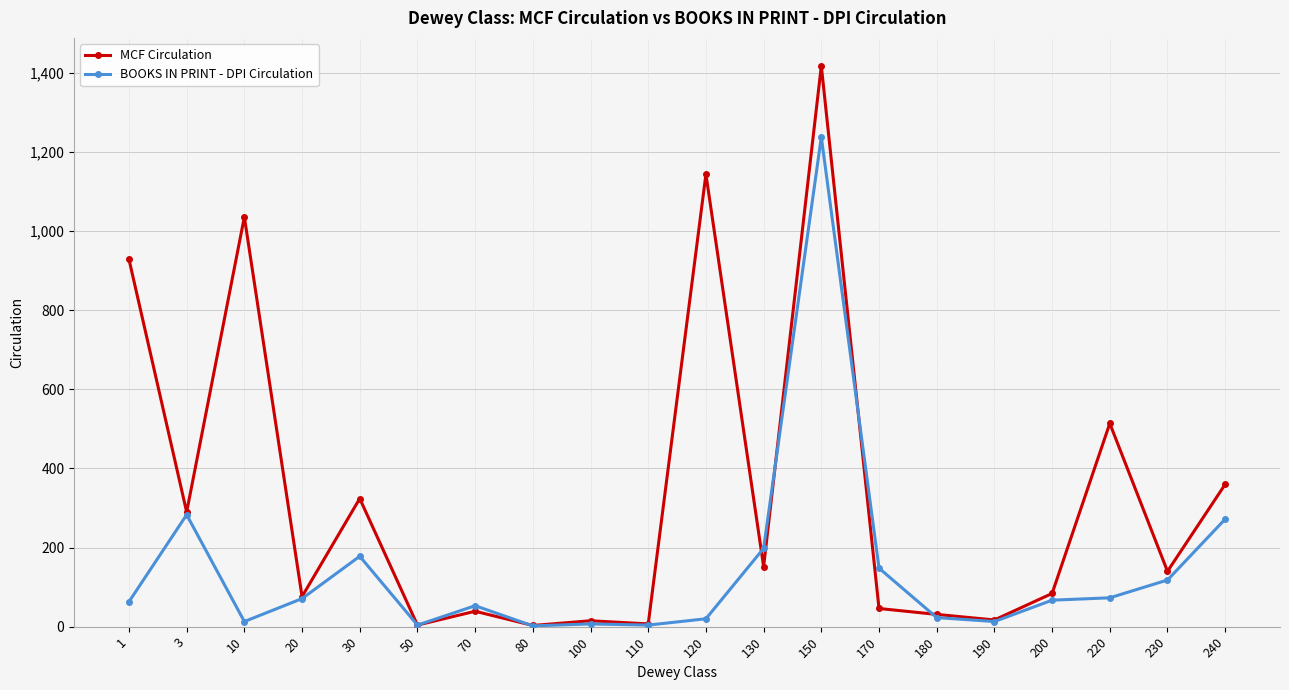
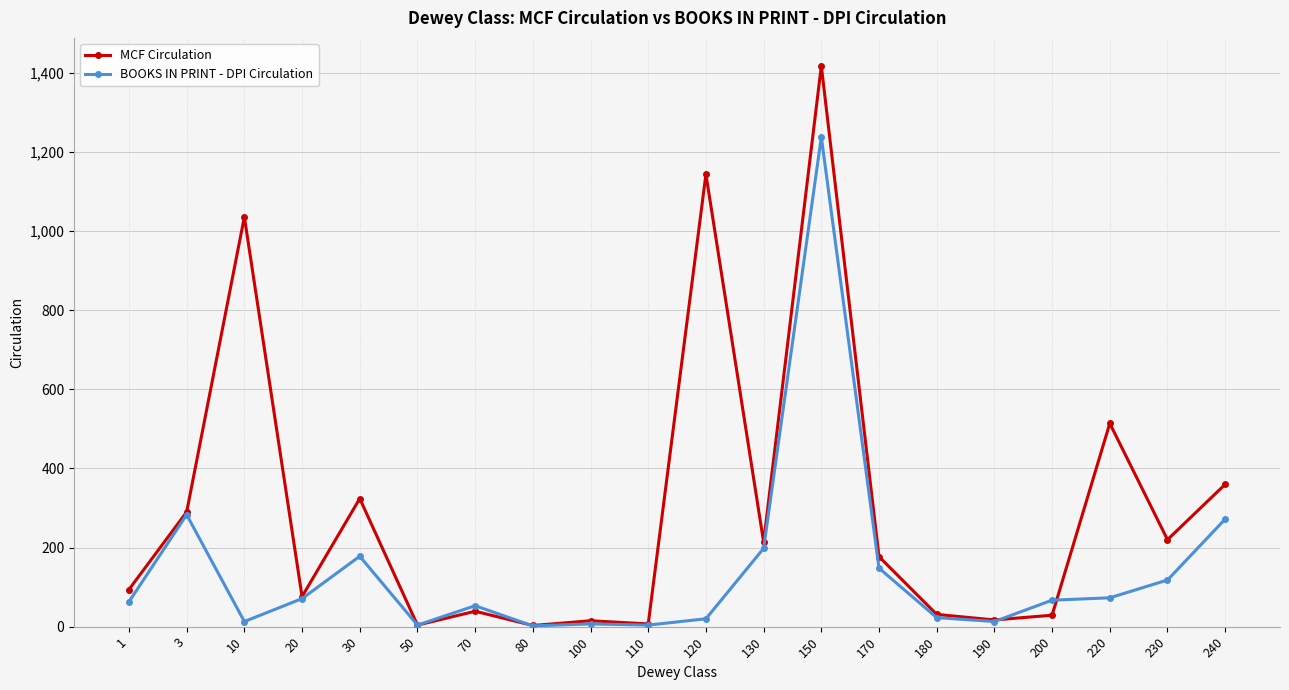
  {
    "MCF Circulation": {
-     "1": "930",
+     "1": "90",
      "3": "290",
      "10": "1,040",
      "30": "320",
      "70": "40",
      "100": "20",
      "120": "1,140",
-     "130": "150",
+     "130": "210",
      "150": "1,420",
-     "170": "50",
+     "170": "180",
      "180": "30",
-     "200": "80",
+     "200": "30",
      "220": "510",
-     "230": "140",
+     "230": "220",
      "240": "360"
    },
    "BOOKS IN PRINT - DPI Circulation": {
      "1": "60",
      "3": "280",
      "10": "10",
      "30": "180",
      "70": "50",
      "100": "10",
      "120": "20",
      "130": "200",
      "150": "1,240",
      "170": "150",
      "180": "20",
      "200": "70",
      "220": "70",
      "230": "120",
      "240": "270"
    }
  }
